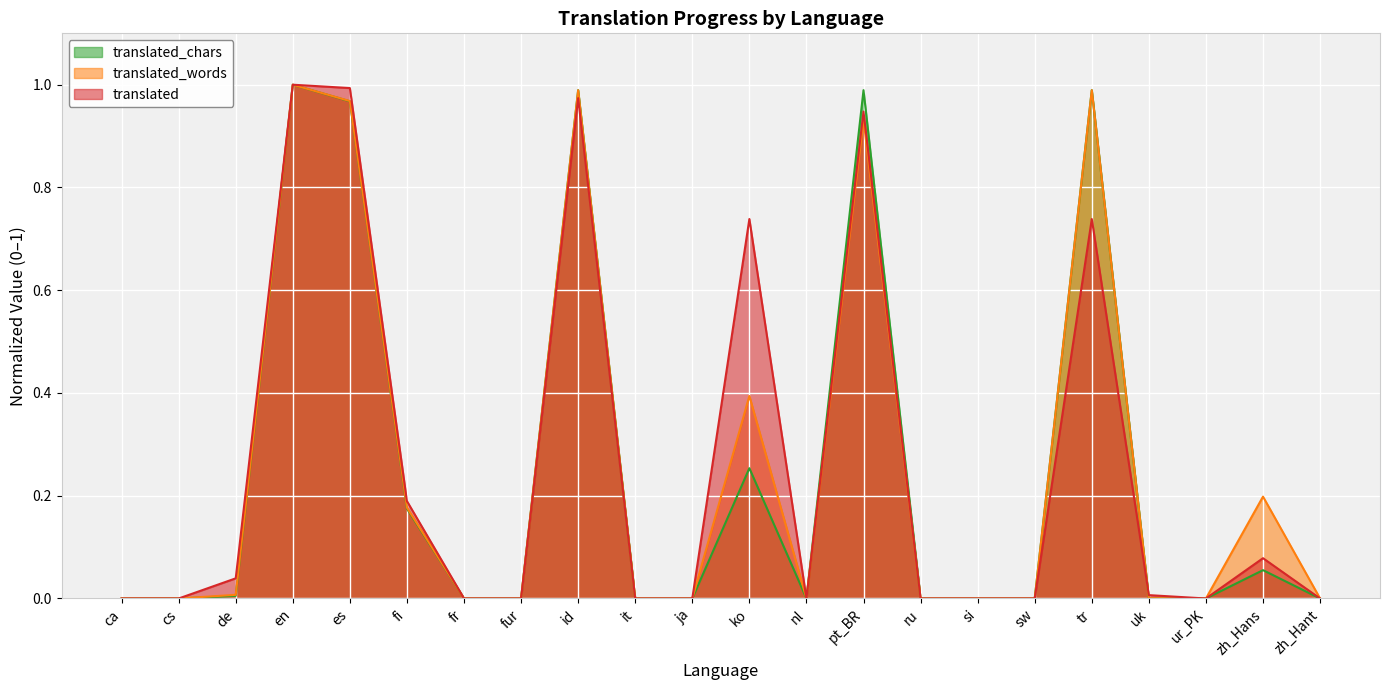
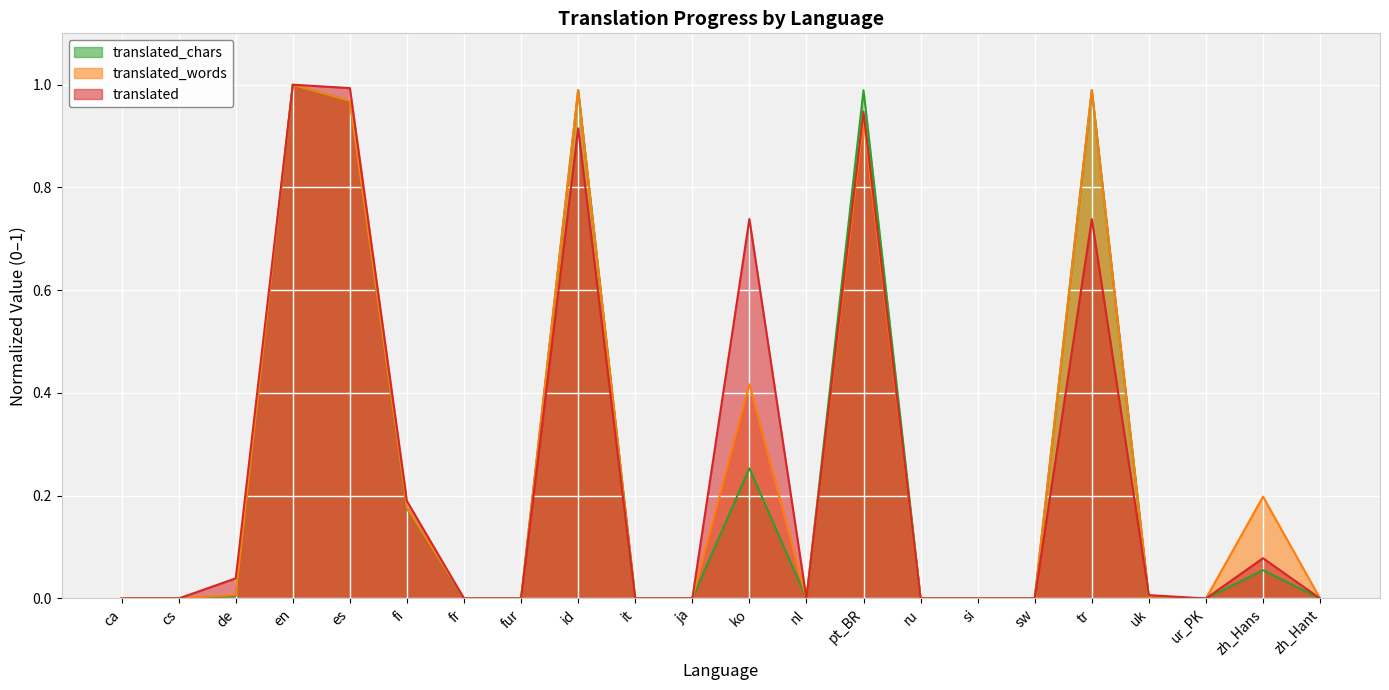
  {
    "translated_chars": {
      "ko": 0.25,
      "pt_BR": 0.99,
      "zh_Hans": 0.06
    },
    "translated_words": {
-     "ko": 0.39,
+     "ko": 0.42,
      "pt_BR": 0.93,
      "zh_Hans": 0.20
    },
    "translated": {
      "de": 0.04,
      "es": 0.99,
      "fi": 0.19,
-     "id": 0.97,
+     "id": 0.92,
      "ko": 0.74,
      "pt_BR": 0.95,
      "tr": 0.74,
      "uk": 0.01,
      "zh_Hans": 0.08
    }
  }
